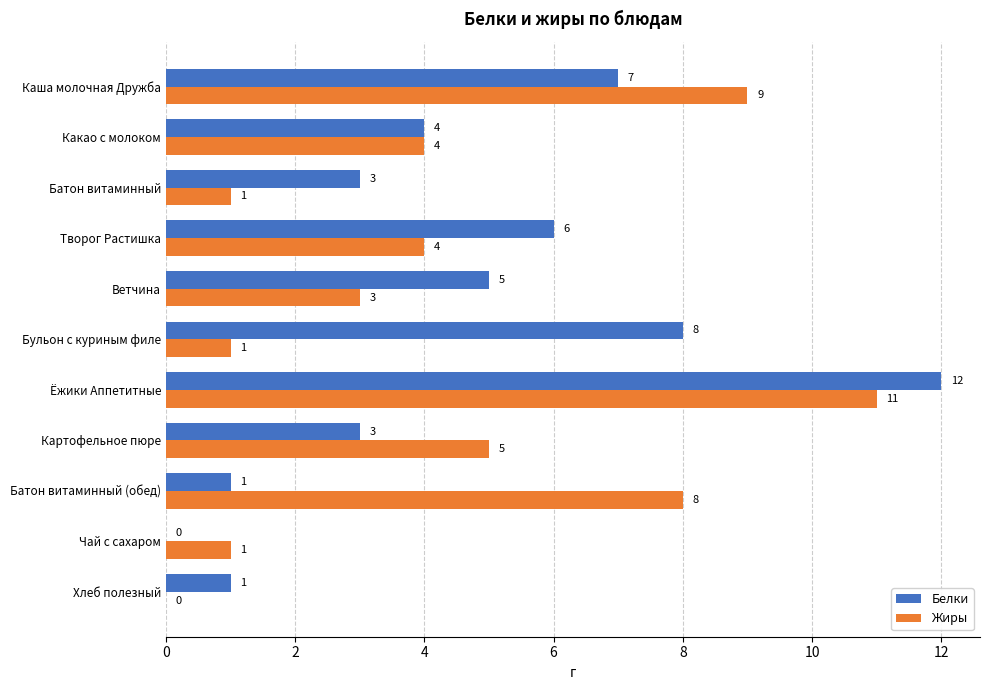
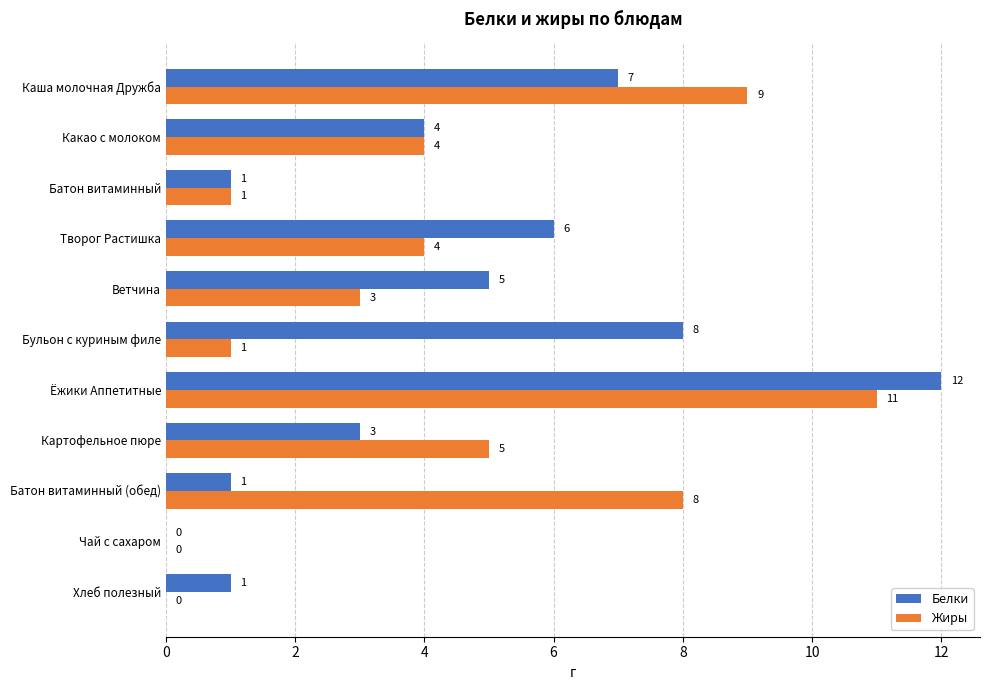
  {
    "Белки": {
      "Каша молочная Дружба": 7,
      "Какао с молоком": 4,
-     "Батон витаминный": 3,
+     "Батон витаминный": 1,
      "Творог Растишка": 6,
      "Ветчина": 5,
      "Бульон с куриным филе": 8,
      "Ёжики Аппетитные": 12,
      "Картофельное пюре": 3,
      "Батон витаминный (обед)": 1,
      "Чай с сахаром": 0,
      "Хлеб полезный": 1
    },
    "Жиры": {
      "Каша молочная Дружба": 9,
      "Какао с молоком": 4,
      "Батон витаминный": 1,
      "Творог Растишка": 4,
      "Ветчина": 3,
      "Бульон с куриным филе": 1,
      "Ёжики Аппетитные": 11,
      "Картофельное пюре": 5,
      "Батон витаминный (обед)": 8,
-     "Чай с сахаром": 1,
+     "Чай с сахаром": 0,
      "Хлеб полезный": 0
    }
  }
